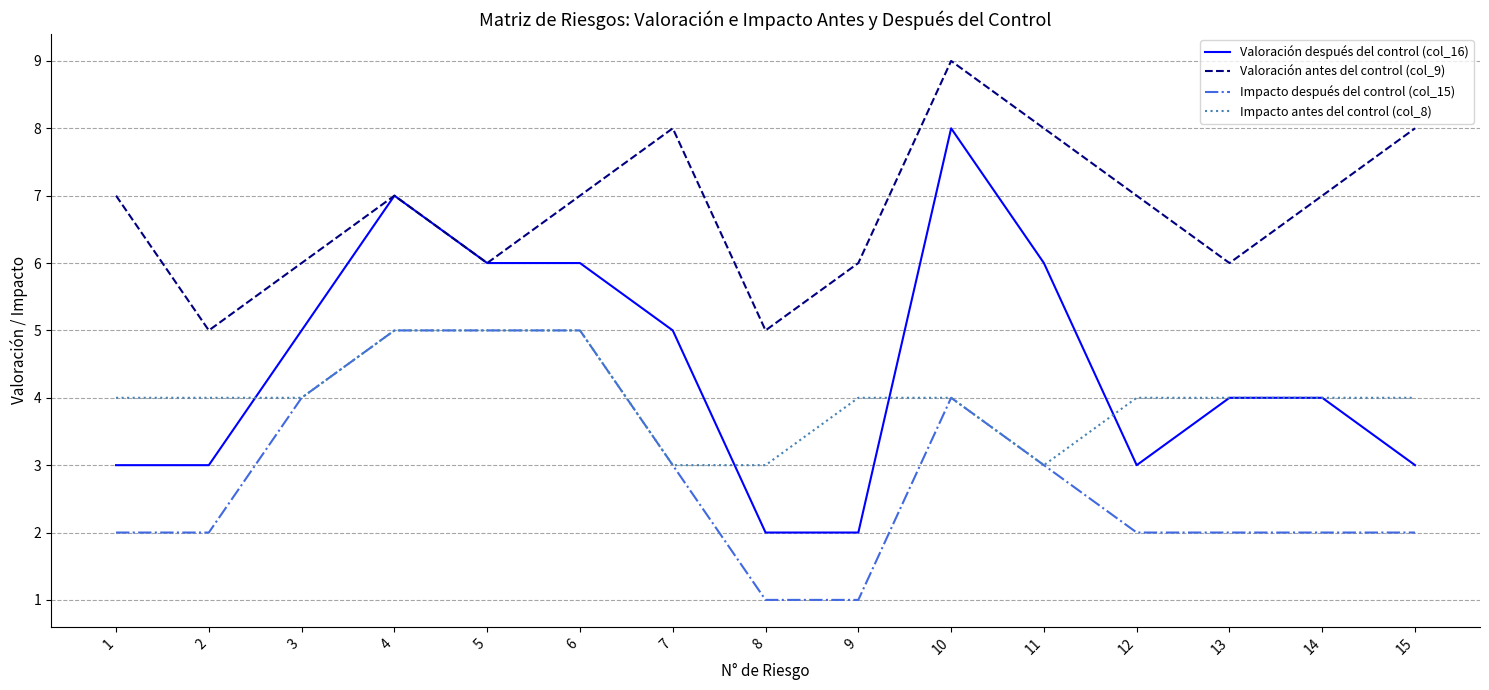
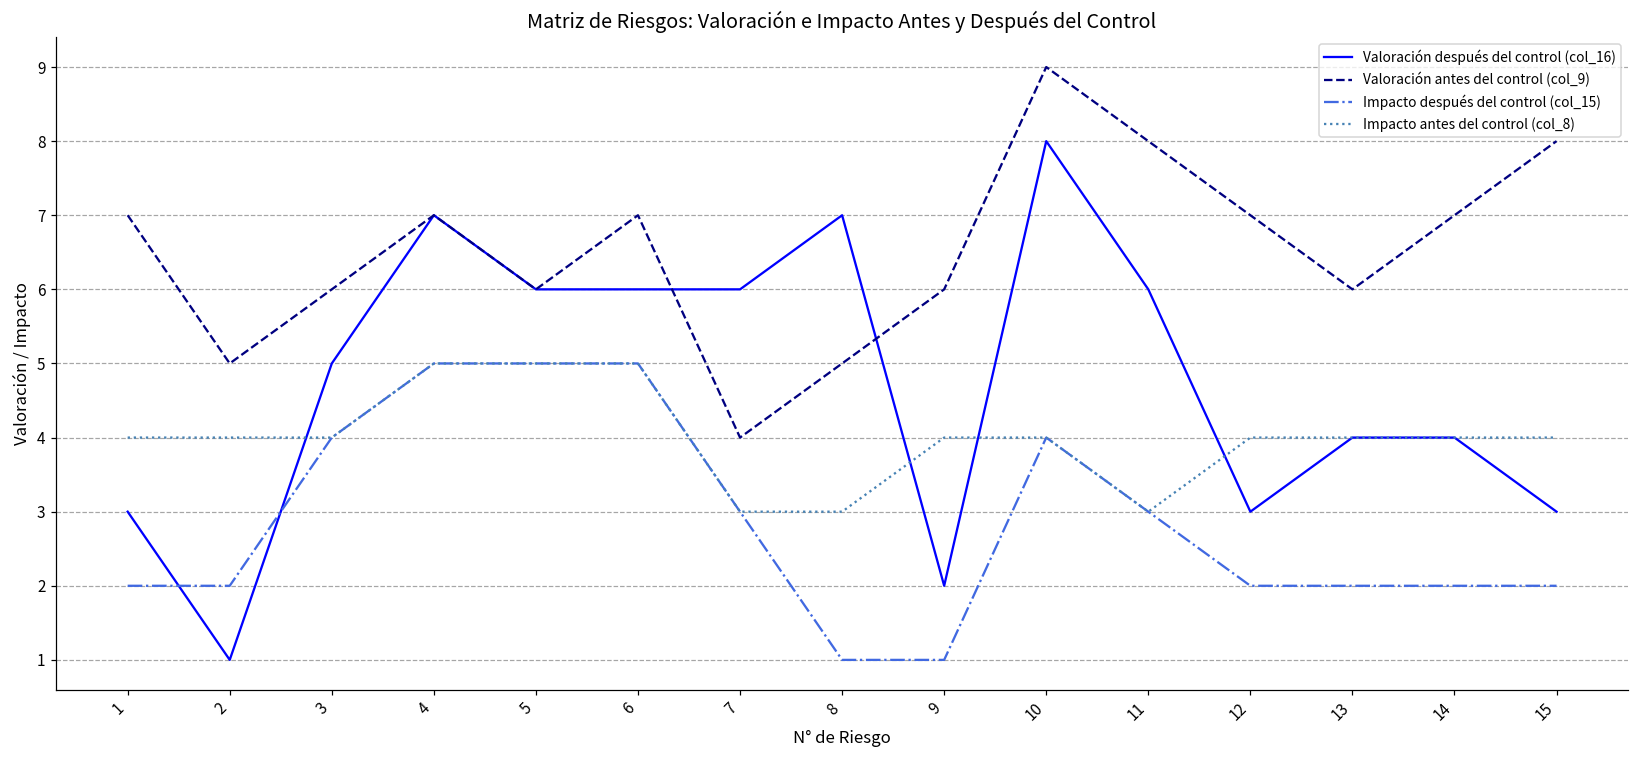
  {
    "Valoración después del control (col_16)": {
      "1": 3,
-     "2": 3,
+     "2": 1,
      "3": 5,
      "6": 6,
-     "7": 5,
-     "8": 2,
+     "7": 6,
+     "8": 7,
      "9": 2,
      "10": 8,
      "11": 6,
      "12": 3,
      "15": 3
    },
    "Valoración antes del control (col_9)": {
      "1": 7,
      "2": 5,
      "3": 6,
      "6": 7,
-     "7": 8,
+     "7": 4,
      "8": 5,
      "9": 6,
      "10": 9,
      "11": 8,
      "12": 7,
      "13": 6,
      "14": 7,
      "15": 8
    }
  }
